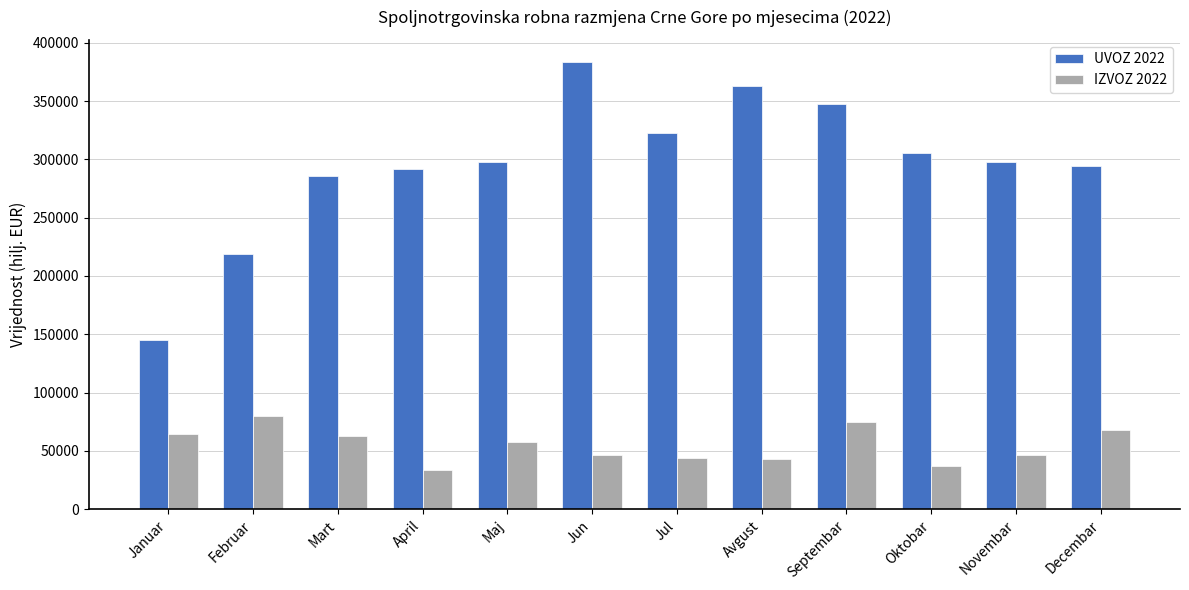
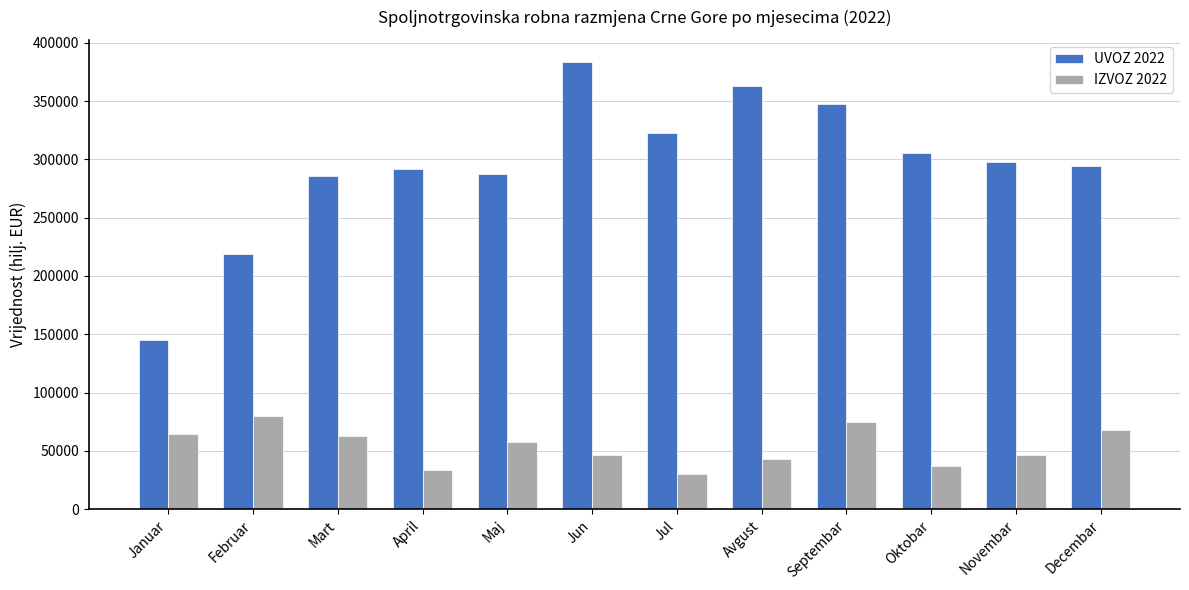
  {
    "UVOZ 2022": {
      "Januar": 146000,
      "Februar": 219000,
      "Mart": 285000,
      "April": 292000,
-     "Maj": 298000,
+     "Maj": 287000,
      "Jun": 383000,
      "Jul": 323000,
      "Avgust": 363000,
      "Septembar": 347000,
      "Oktobar": 305000,
      "Novembar": 297000,
      "Decembar": 294000
    },
    "IZVOZ 2022": {
      "Januar": 64000,
      "Februar": 80000,
      "Mart": 63000,
      "April": 34000,
      "Maj": 58000,
      "Jun": 47000,
-     "Jul": 44000,
+     "Jul": 30000,
      "Avgust": 43000,
      "Septembar": 74000,
      "Oktobar": 37000,
      "Novembar": 47000,
      "Decembar": 68000
    }
  }
